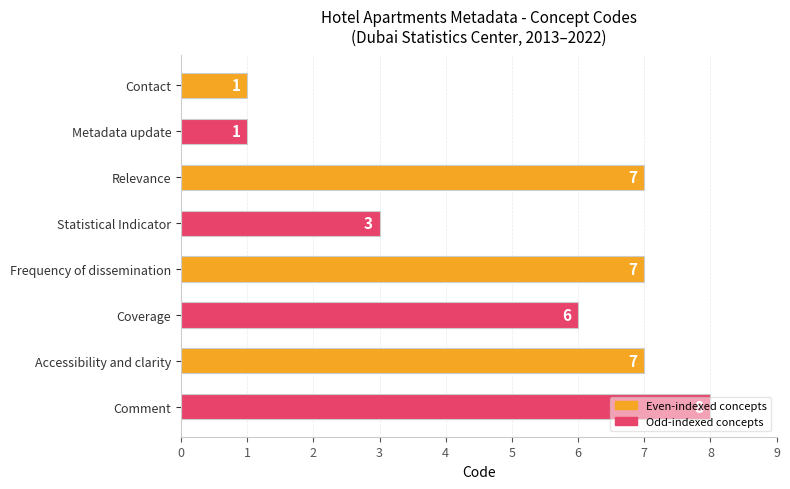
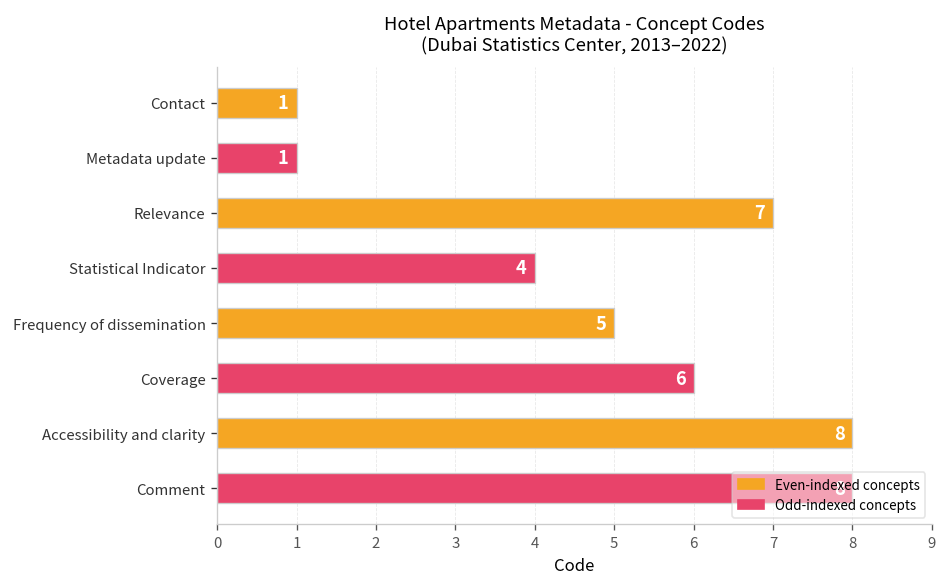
  {
    "Contact": 1,
    "Metadata update": 1,
    "Relevance": 7,
-   "Statistical Indicator": 3,
-   "Frequency of dissemination": 7,
+   "Statistical Indicator": 4,
+   "Frequency of dissemination": 5,
    "Coverage": 6,
-   "Accessibility and clarity": 7
+   "Accessibility and clarity": 8
  }
